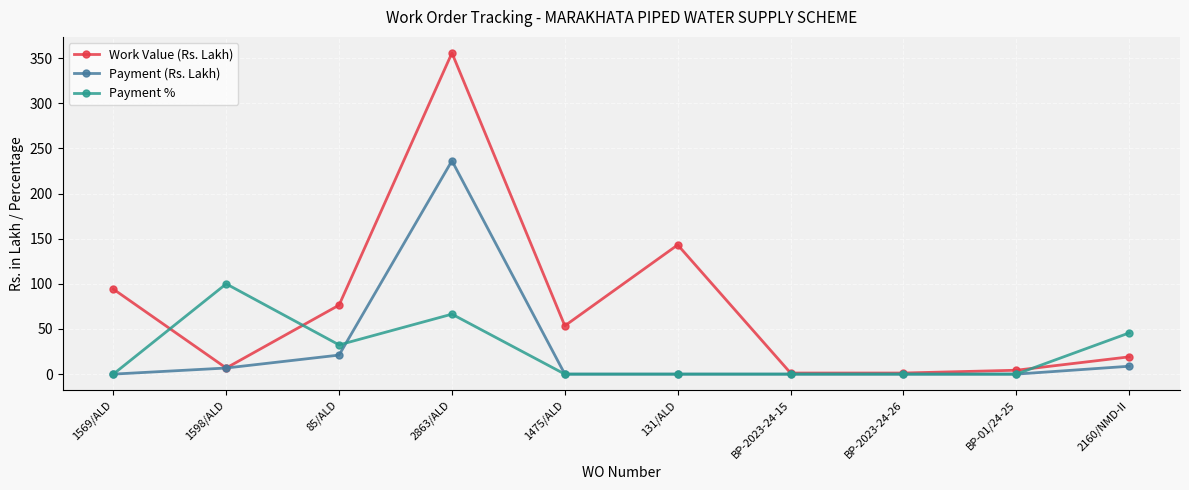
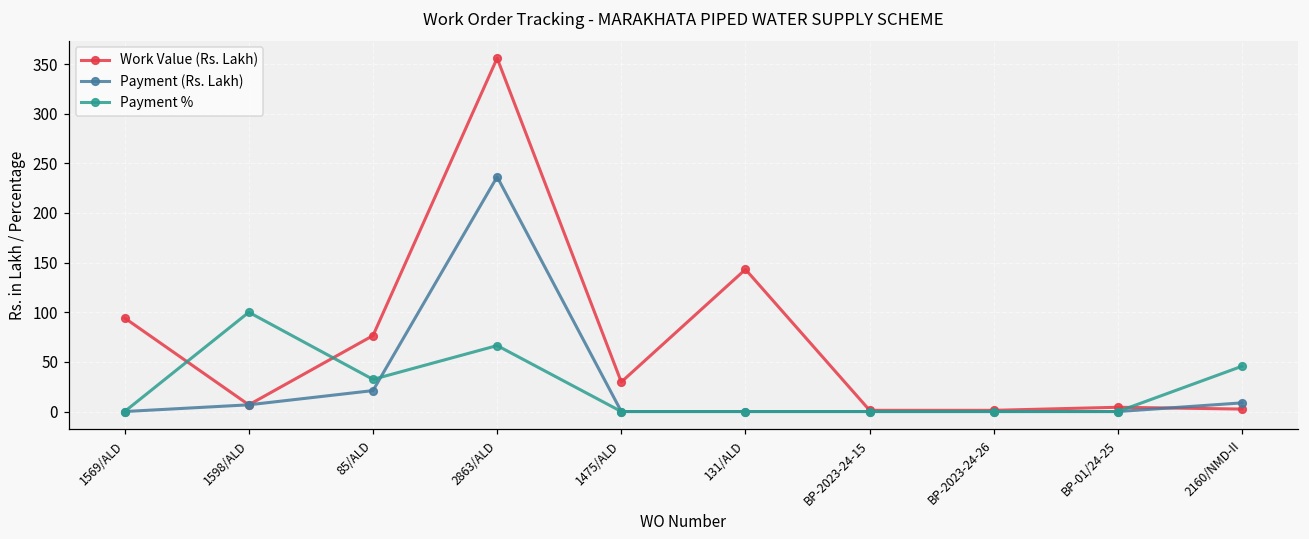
  {
    "Work Value (Rs. Lakh)": {
      "1569/ALD": 90,
      "85/ALD": 80,
      "2863/ALD": 360,
-     "1475/ALD": 50,
+     "1475/ALD": 30,
      "131/ALD": 140,
      "BP-01/24-25": 0,
-     "2160/NMD-II": 20
+     "2160/NMD-II": 0
    }
  }
